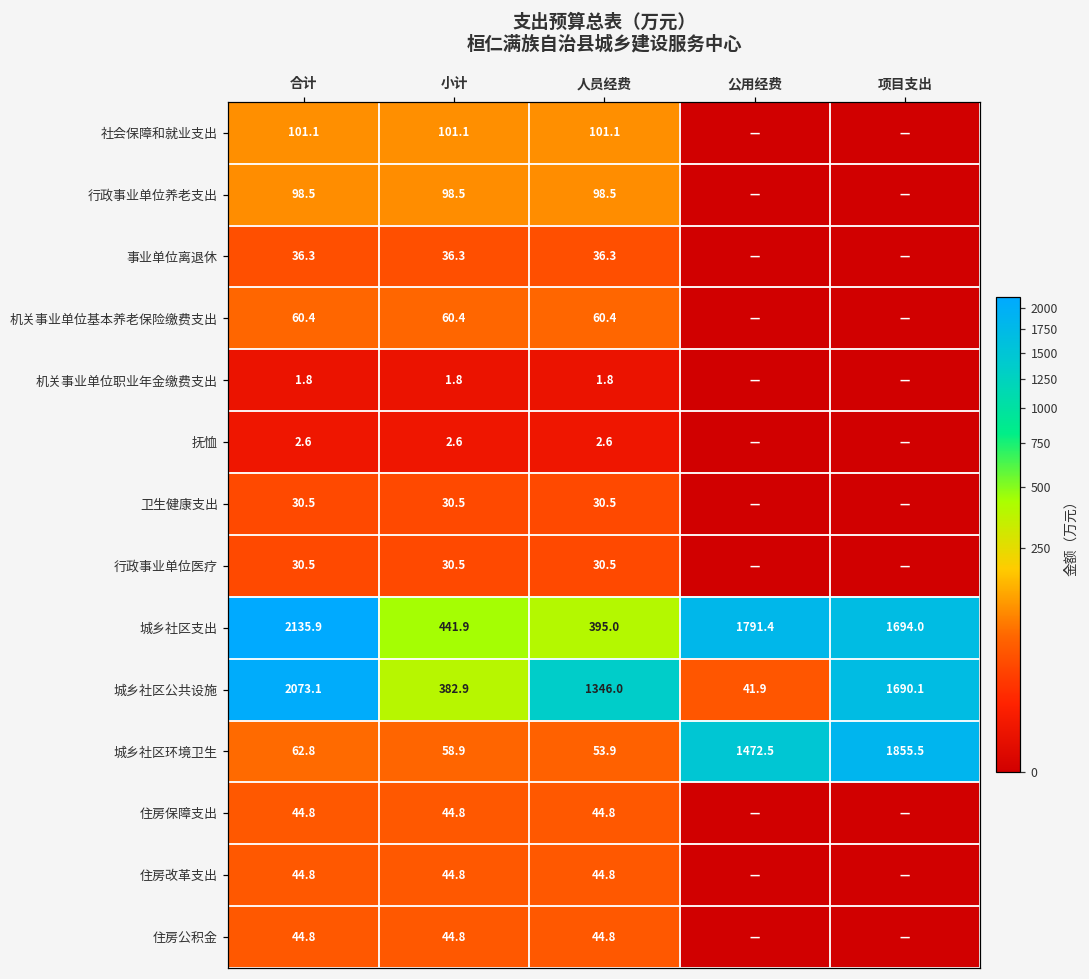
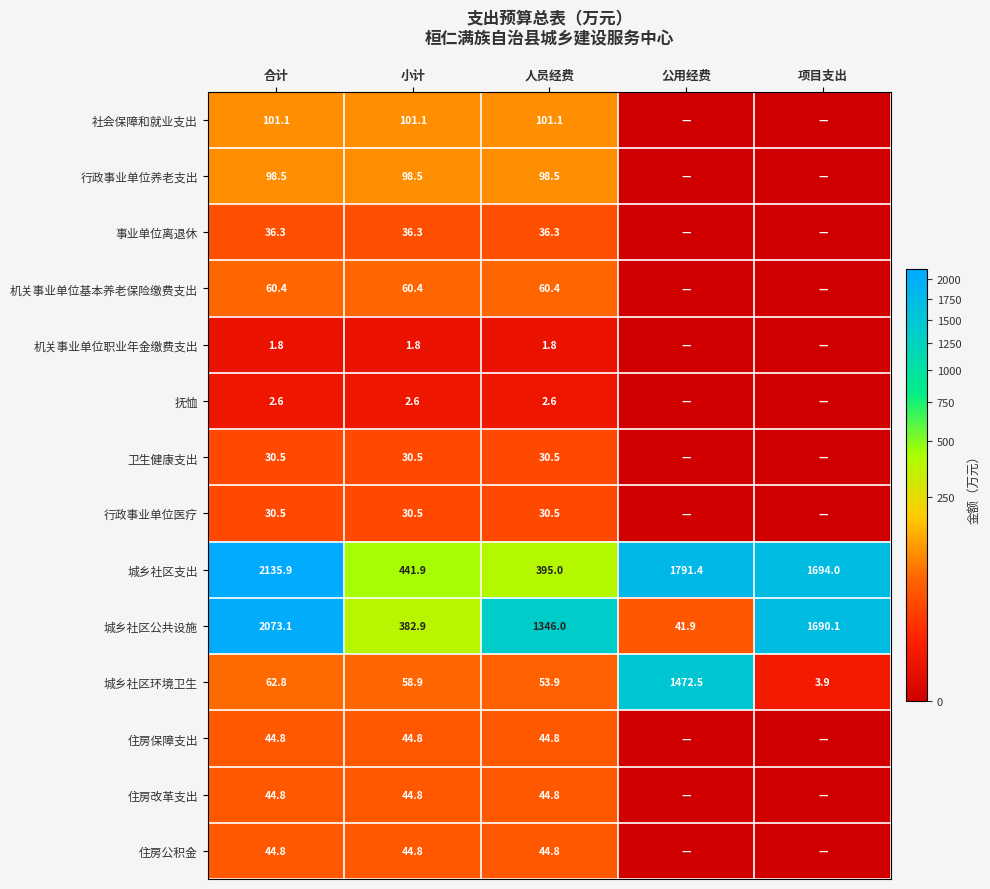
  {
    "社会保障和就业支出": {
      "合计": 101.1,
      "小计": 101.1,
      "人员经费": 101.1
    },
    "行政事业单位养老支出": {
      "合计": 98.5,
      "小计": 98.5,
      "人员经费": 98.5
    },
    "事业单位离退休": {
      "合计": 36.3,
      "小计": 36.3,
      "人员经费": 36.3
    },
    "机关事业单位基本养老保险缴费支出": {
      "合计": 60.4,
      "小计": 60.4,
      "人员经费": 60.4
    },
    "机关事业单位职业年金缴费支出": {
      "合计": 1.8,
      "小计": 1.8,
      "人员经费": 1.8
    },
    "抚恤": {
      "合计": 2.6,
      "小计": 2.6,
      "人员经费": 2.6
    },
    "卫生健康支出": {
      "合计": 30.5,
      "小计": 30.5,
      "人员经费": 30.5
    },
    "行政事业单位医疗": {
      "合计": 30.5,
      "小计": 30.5,
      "人员经费": 30.5
    },
    "城乡社区支出": {
      "合计": 2135.9,
      "小计": 441.9,
      "人员经费": 395.0,
      "公用经费": 1791.4,
      "项目支出": 1694.0
    },
    "城乡社区公共设施": {
      "合计": 2073.1,
      "小计": 382.9,
      "人员经费": 1346.0,
      "公用经费": 41.9,
      "项目支出": 1690.1
    },
    "城乡社区环境卫生": {
      "合计": 62.8,
      "小计": 58.9,
      "人员经费": 53.9,
      "公用经费": 1472.5,
-     "项目支出": 1855.5
+     "项目支出": 3.9
    },
    "住房保障支出": {
      "合计": 44.8,
      "小计": 44.8,
      "人员经费": 44.8
    },
    "住房改革支出": {
      "合计": 44.8,
      "小计": 44.8,
      "人员经费": 44.8
    },
    "住房公积金": {
      "合计": 44.8,
      "小计": 44.8,
      "人员经费": 44.8
    }
  }
